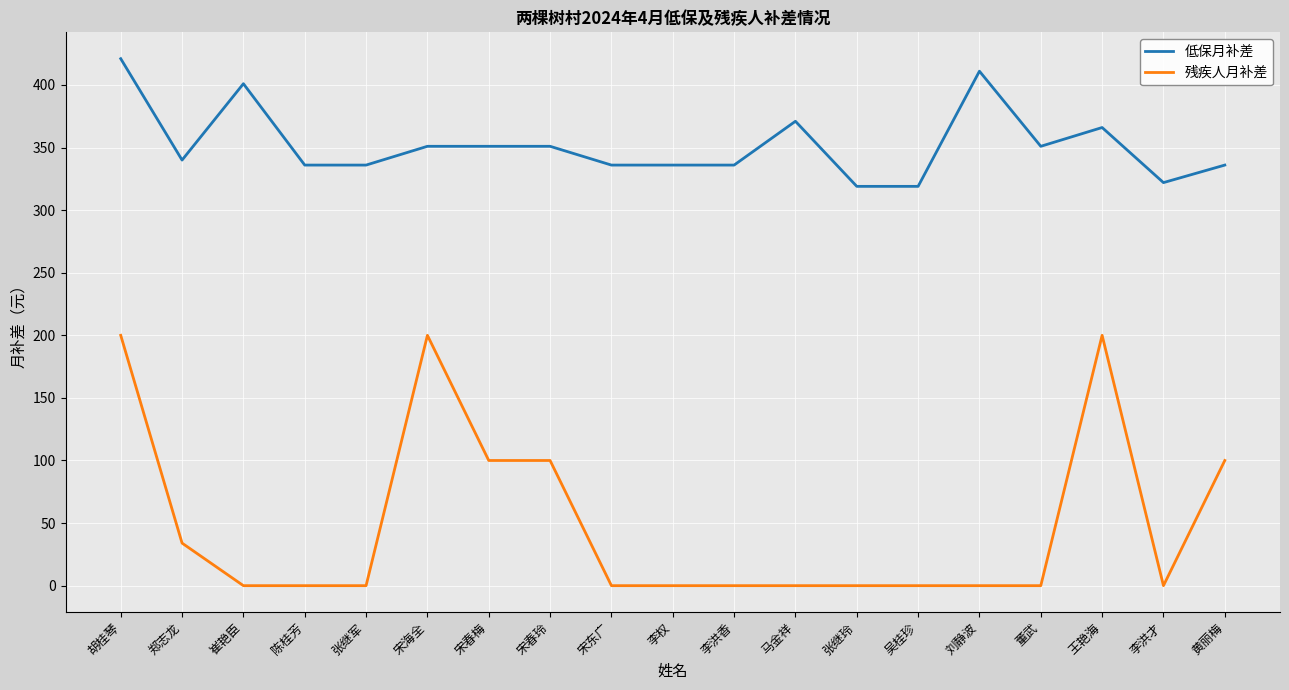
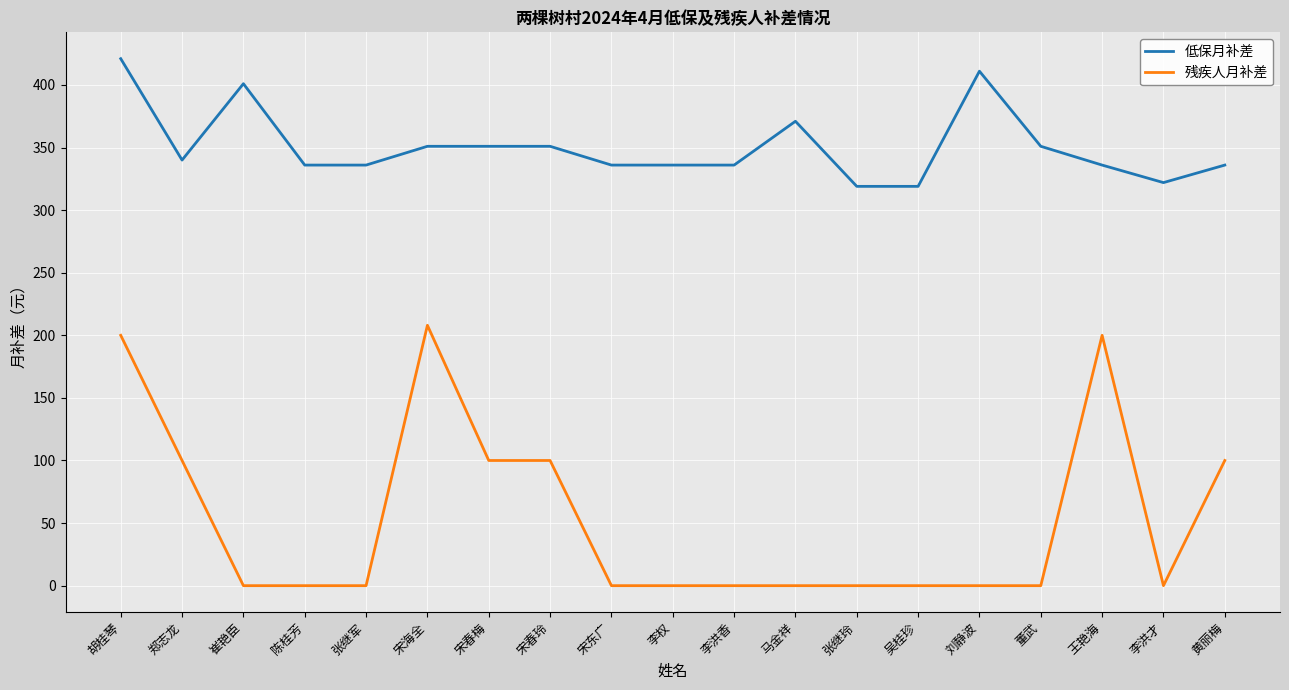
  {
    "低保月补差": {
      "胡桂琴": 421,
      "郑志龙": 340,
      "崔艳臣": 401,
      "陈桂芳": 336,
      "张继军": 336,
      "宋海全": 351,
      "宋春梅": 351,
      "宋春玲": 351,
      "宋东广": 336,
      "李权": 336,
      "李洪香": 336,
      "马金祥": 371,
      "张继玲": 319,
      "吴桂珍": 319,
      "刘静波": 411,
      "董武": 351,
-     "王艳海": 366,
+     "王艳海": 336,
      "李洪才": 322,
      "黄丽梅": 336
    },
    "残疾人月补差": {
      "胡桂琴": 200,
-     "郑志龙": 34,
+     "郑志龙": 100,
      "崔艳臣": 0,
      "陈桂芳": 0,
      "张继军": 0,
-     "宋海全": 200,
+     "宋海全": 208,
      "宋春梅": 100,
      "宋春玲": 100,
      "宋东广": 0,
      "李权": 0,
      "李洪香": 0,
      "马金祥": 0,
      "张继玲": 0,
      "吴桂珍": 0,
      "刘静波": 0,
      "董武": 0,
      "王艳海": 200,
      "李洪才": 0,
      "黄丽梅": 100
    }
  }
